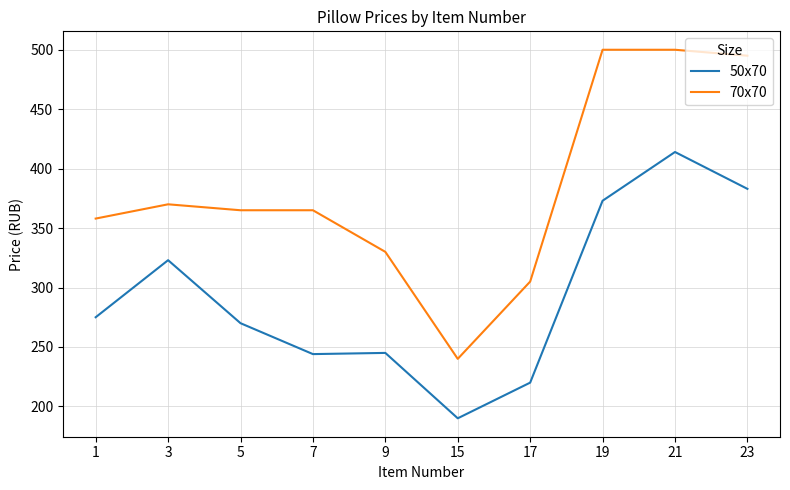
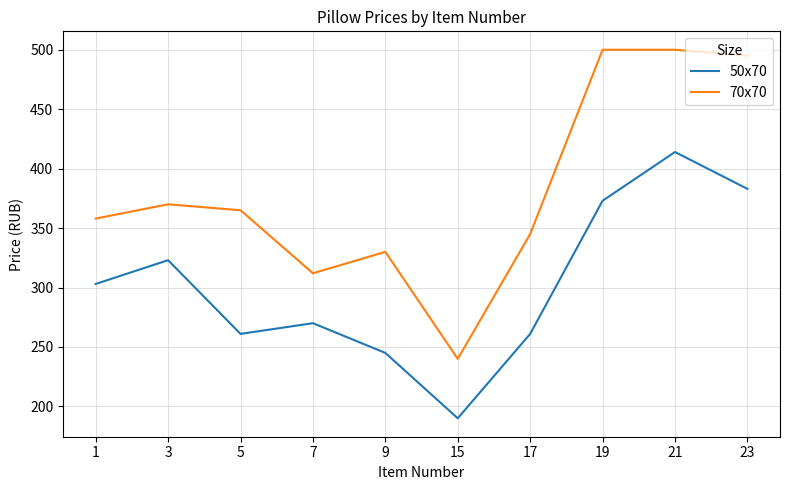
  {
    "50x70": {
-     "1": 275,
+     "1": 303,
      "3": 323,
-     "5": 270,
-     "7": 244,
+     "5": 261,
+     "7": 270,
      "9": 245,
      "15": 190,
-     "17": 220,
+     "17": 261,
      "19": 373,
      "21": 414,
      "23": 383
    },
    "70x70": {
      "1": 358,
      "3": 370,
      "5": 365,
-     "7": 365,
+     "7": 312,
      "9": 330,
      "15": 240,
-     "17": 305,
+     "17": 345,
      "19": 500,
      "21": 500
    }
  }
